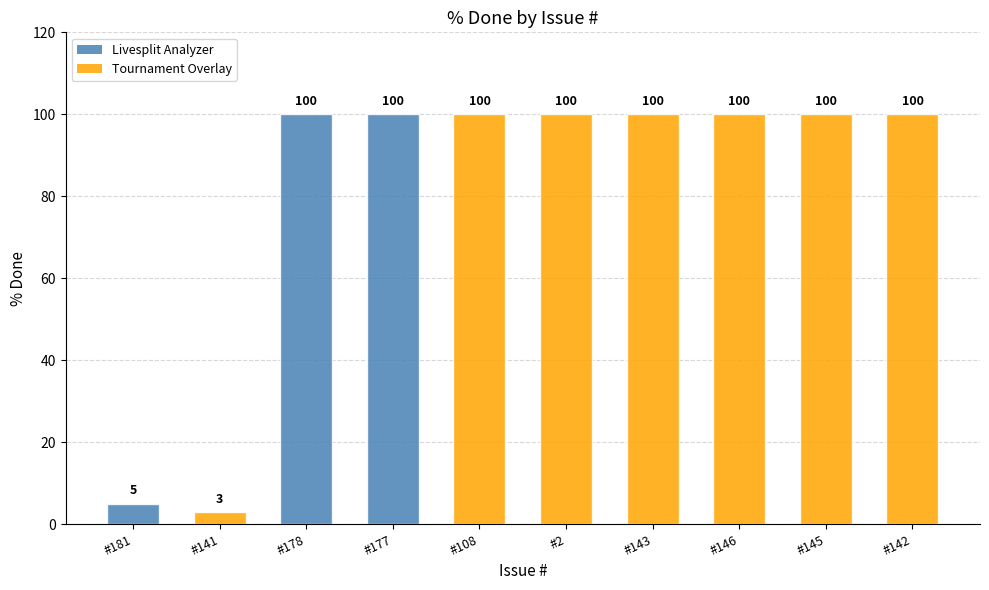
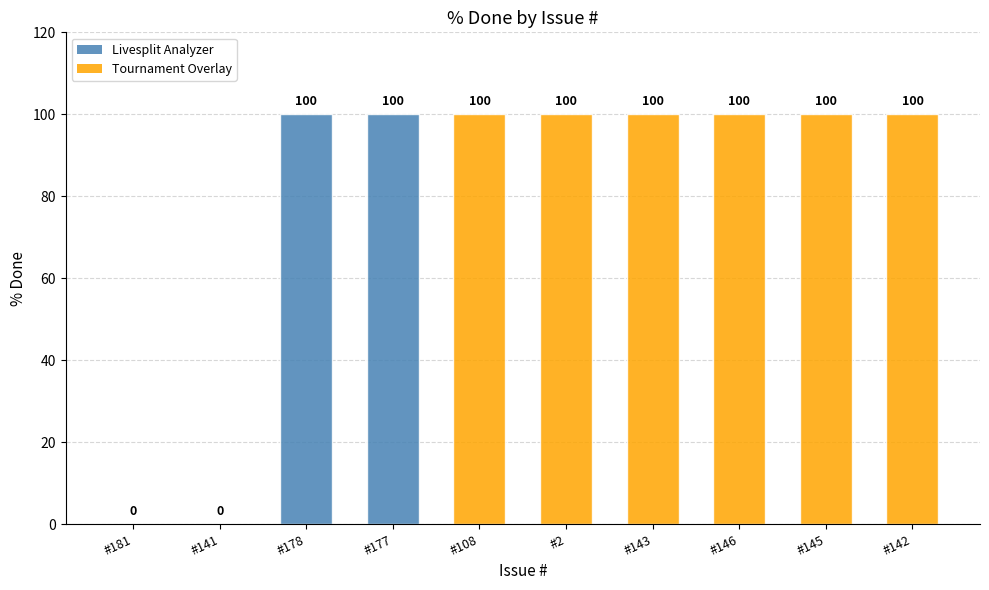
  {
-   "#181": 5,
-   "#141": 3,
+   "#181": 0,
+   "#141": 0,
    "#178": 100,
    "#177": 100,
    "#108": 100,
    "#2": 100,
    "#143": 100,
    "#146": 100,
    "#145": 100,
    "#142": 100
  }
